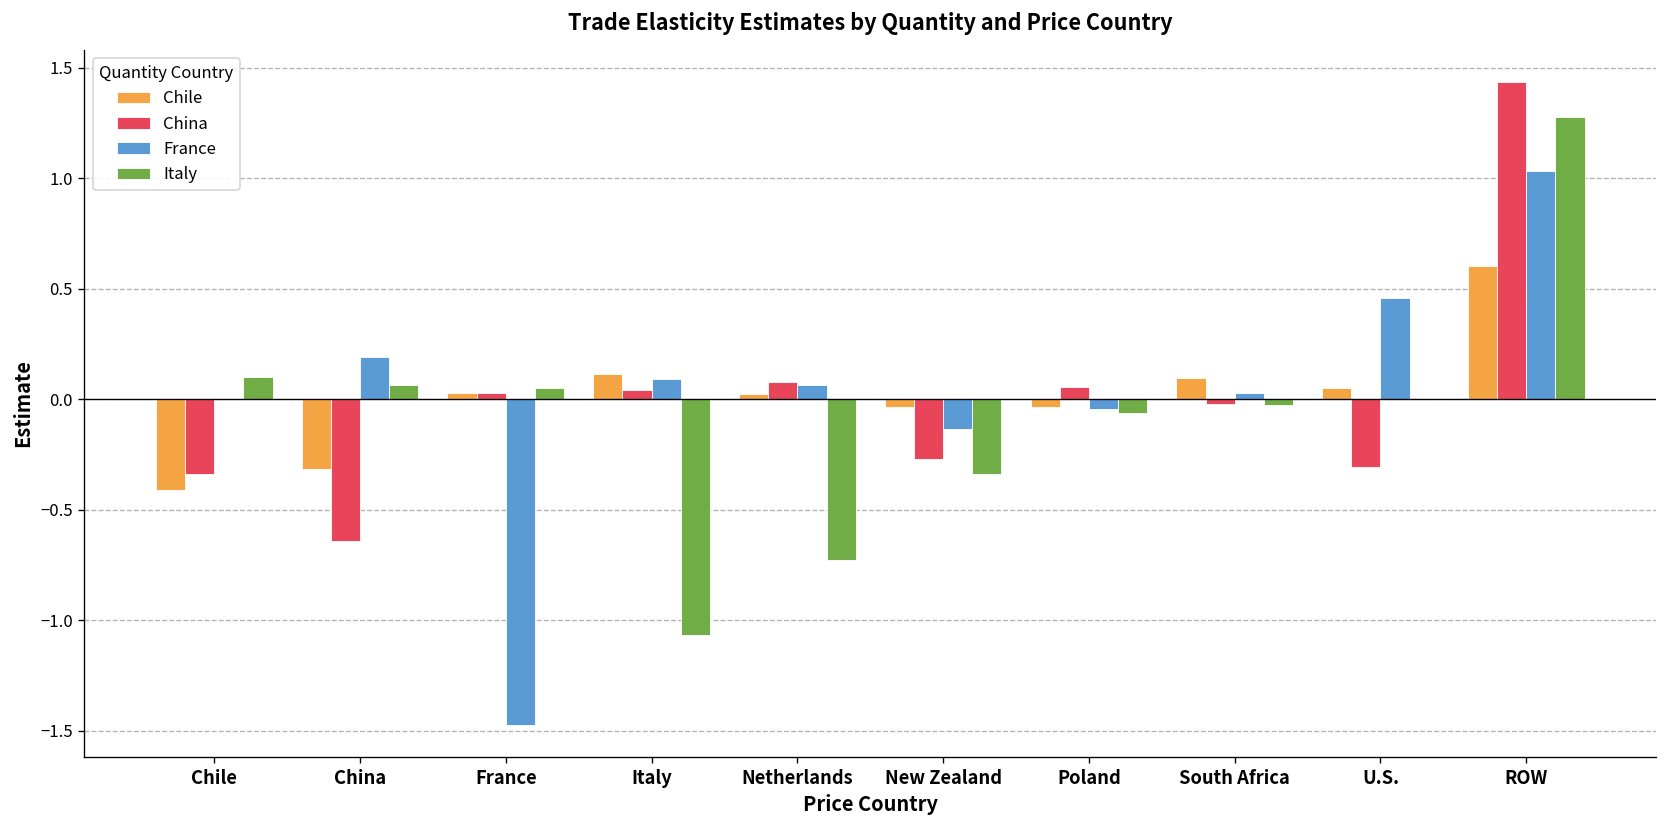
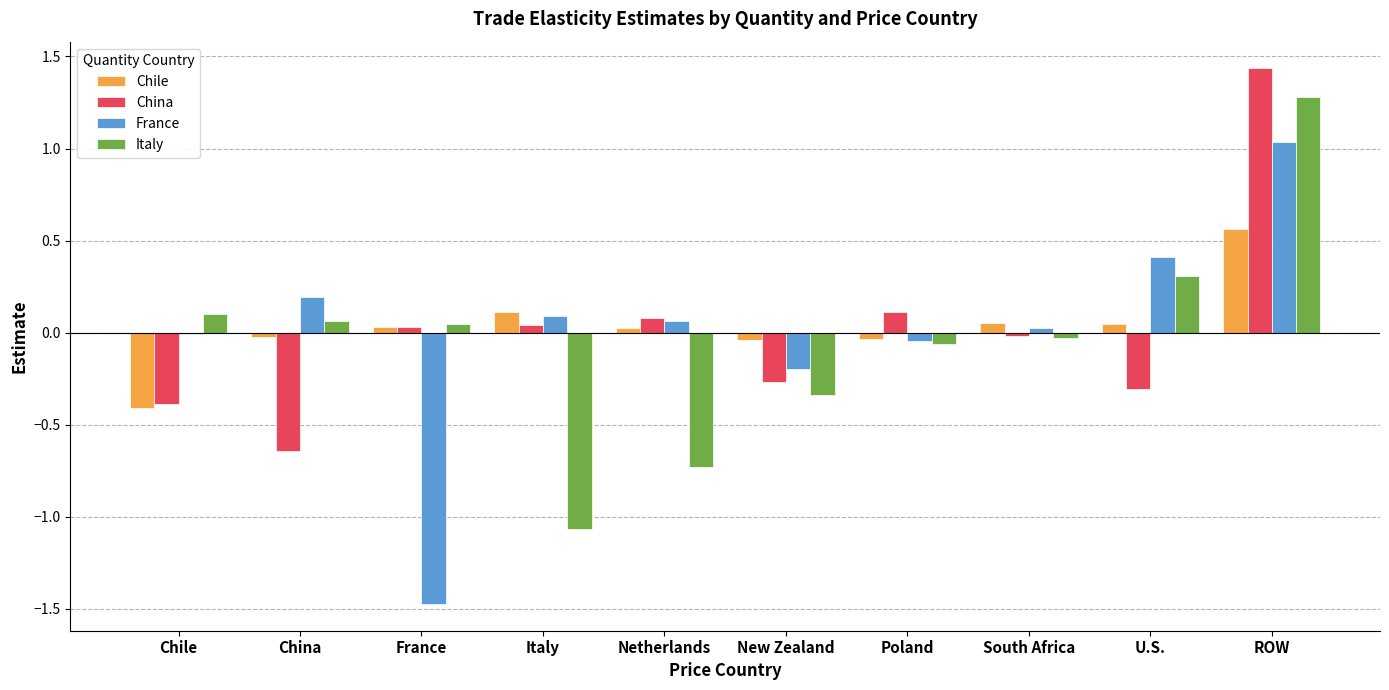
  {
    "Chile": {
      "Chile": -0.41,
-     "China": -0.31,
+     "China": -0.02,
      "France": 0.03,
      "Italy": 0.11,
      "Netherlands": 0.03,
      "New Zealand": -0.04,
      "Poland": -0.04,
-     "South Africa": 0.10,
+     "South Africa": 0.05,
      "U.S.": 0.05,
-     "ROW": 0.61
+     "ROW": 0.56
    },
    "China": {
-     "Chile": -0.34,
+     "Chile": -0.39,
      "China": -0.64,
      "France": 0.03,
      "Italy": 0.04,
      "Netherlands": 0.08,
      "New Zealand": -0.27,
-     "Poland": 0.05,
+     "Poland": 0.11,
      "South Africa": -0.02,
      "U.S.": -0.31,
      "ROW": 1.44
    },
    "France": {
      "China": 0.19,
      "France": -1.47,
      "Italy": 0.09,
      "Netherlands": 0.06,
-     "New Zealand": -0.13,
+     "New Zealand": -0.20,
      "Poland": -0.05,
      "South Africa": 0.03,
-     "U.S.": 0.46,
+     "U.S.": 0.41,
      "ROW": 1.03
    },
    "Italy": {
      "Chile": 0.10,
      "China": 0.06,
      "France": 0.05,
      "Italy": -1.07,
      "Netherlands": -0.73,
      "New Zealand": -0.34,
      "Poland": -0.06,
      "South Africa": -0.03,
-     "U.S.": 0.00,
+     "U.S.": 0.31,
      "ROW": 1.28
    }
  }
